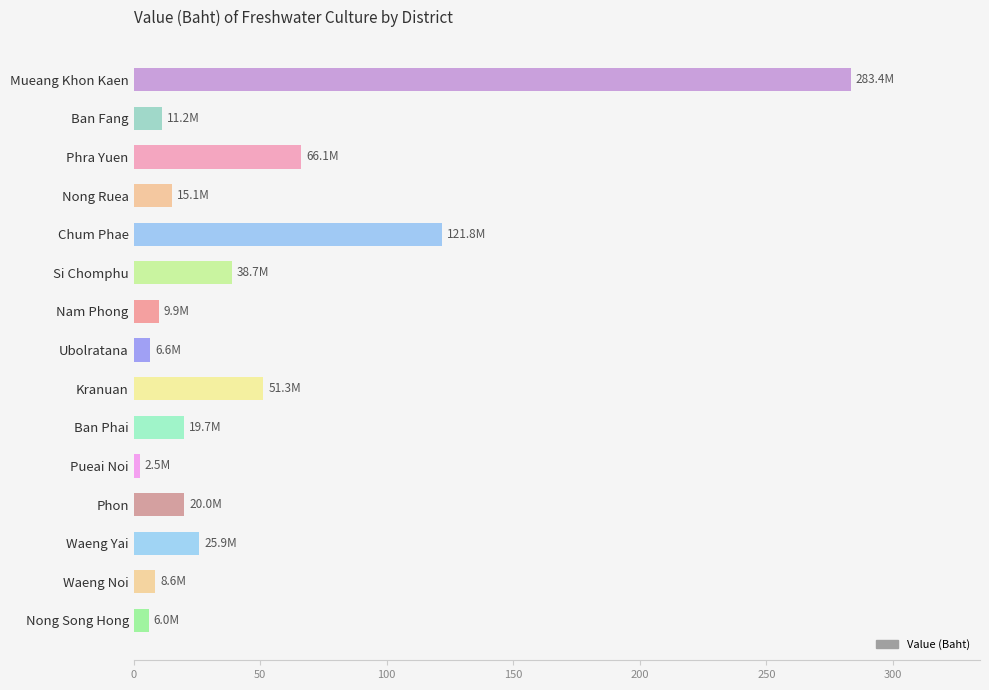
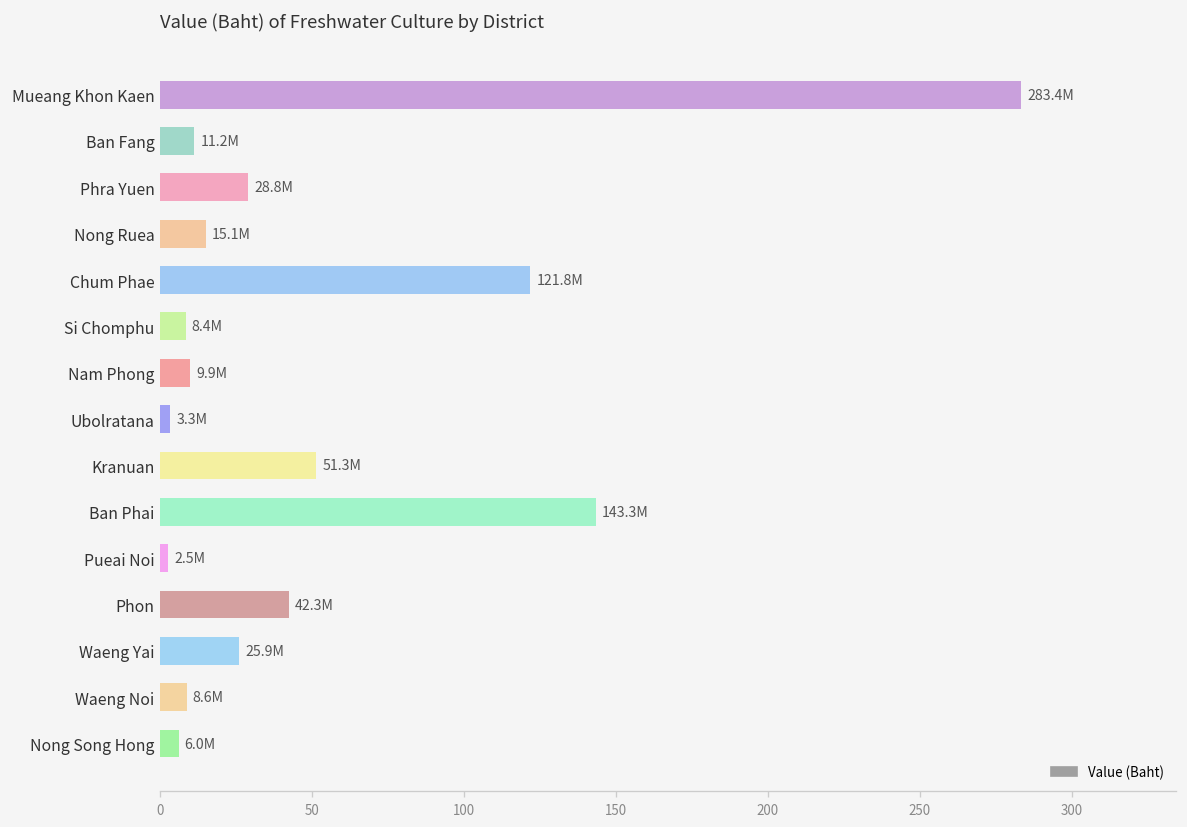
  {
    "Mueang Khon Kaen": "283.4M",
    "Ban Fang": "11.2M",
-   "Phra Yuen": "66.1M",
+   "Phra Yuen": "28.8M",
    "Nong Ruea": "15.1M",
    "Chum Phae": "121.8M",
-   "Si Chomphu": "38.7M",
+   "Si Chomphu": "8.4M",
    "Nam Phong": "9.9M",
-   "Ubolratana": "6.6M",
+   "Ubolratana": "3.3M",
    "Kranuan": "51.3M",
-   "Ban Phai": "19.7M",
+   "Ban Phai": "143.3M",
    "Pueai Noi": "2.5M",
-   "Phon": "20.0M",
+   "Phon": "42.3M",
    "Waeng Yai": "25.9M",
    "Waeng Noi": "8.6M",
    "Nong Song Hong": "6.0M"
  }
